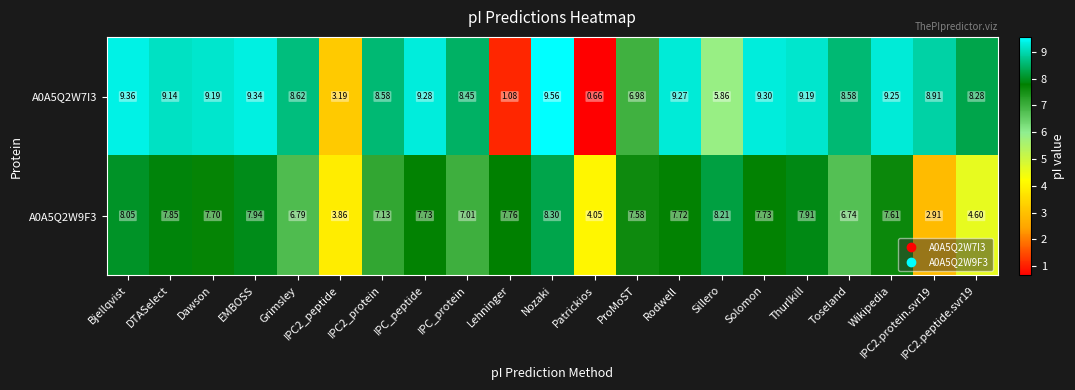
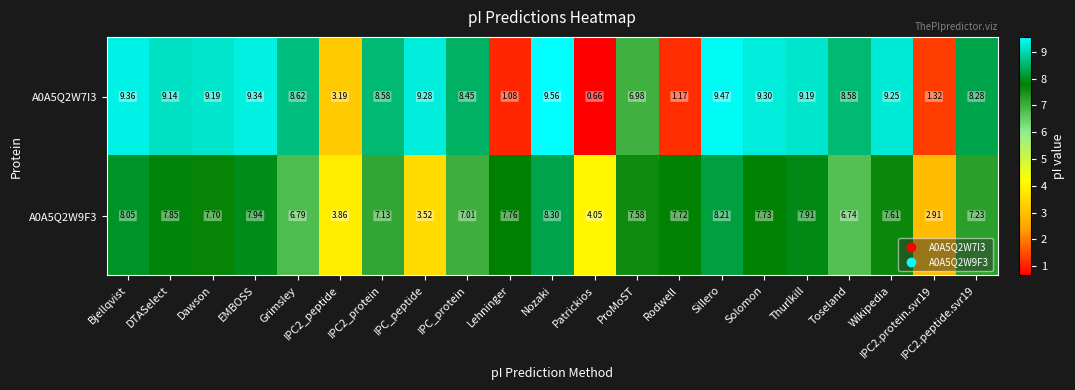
  {
    "A0A5Q2W7I3": {
-     "Rodwell": 9.27,
-     "Sillero": 5.86,
-     "IPC2.protein.svr19": 8.91
+     "Rodwell": 1.17,
+     "Sillero": 9.47,
+     "IPC2.protein.svr19": 1.32
    },
    "A0A5Q2W9F3": {
-     "IPC_peptide": 7.73,
-     "IPC2.peptide.svr19": 4.60
+     "IPC_peptide": 3.52,
+     "IPC2.peptide.svr19": 7.23
    }
  }
